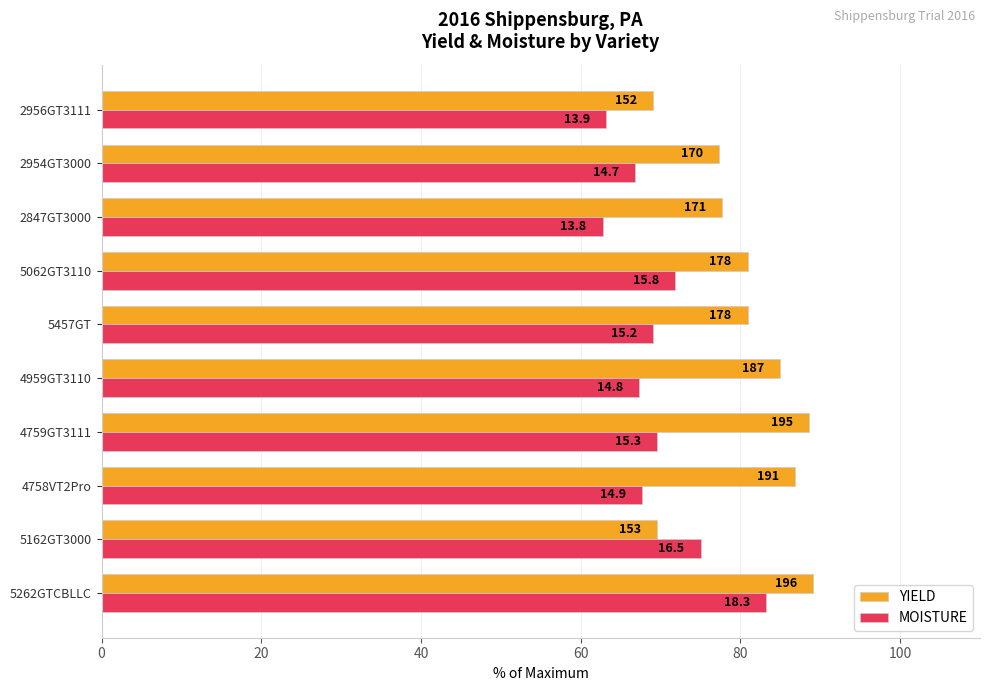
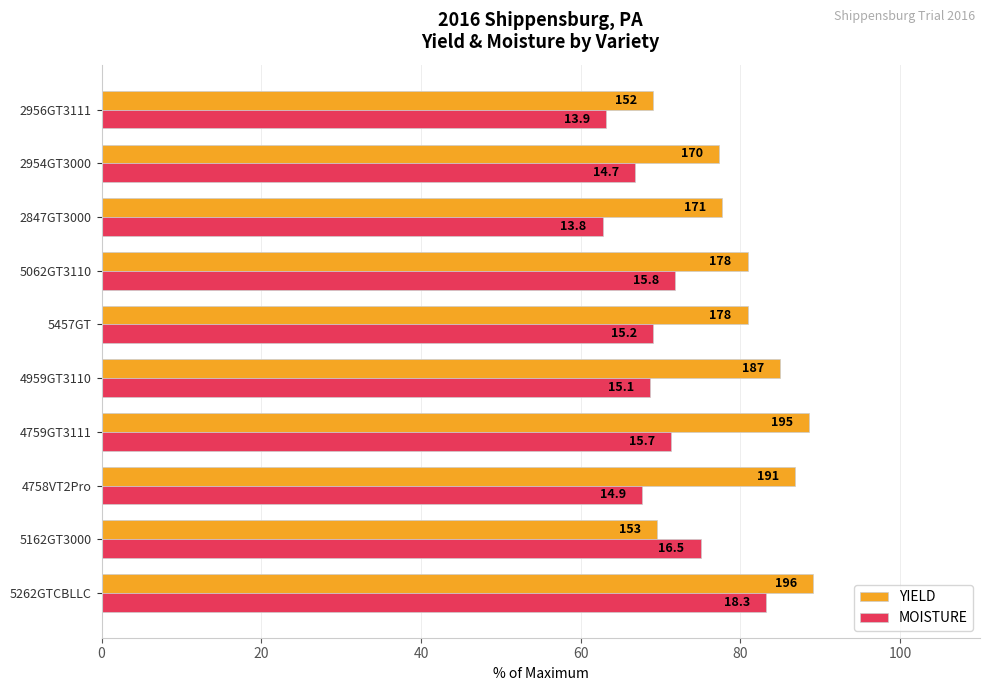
  {
    "MOISTURE": {
-     "4959GT3110": 14.8,
-     "4759GT3111": 15.3
+     "4959GT3110": 15.1,
+     "4759GT3111": 15.7
    }
  }
